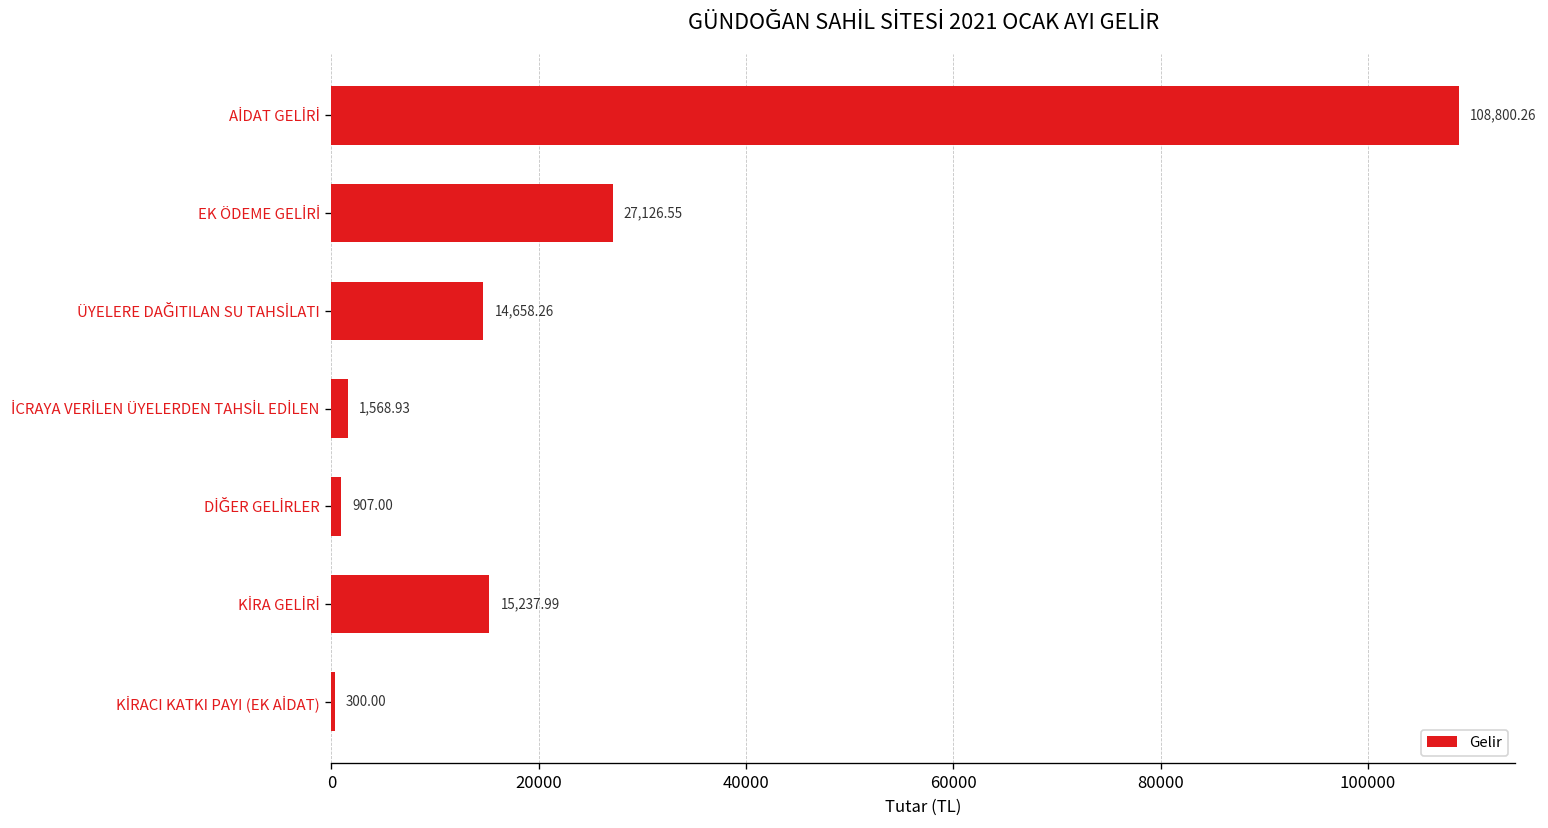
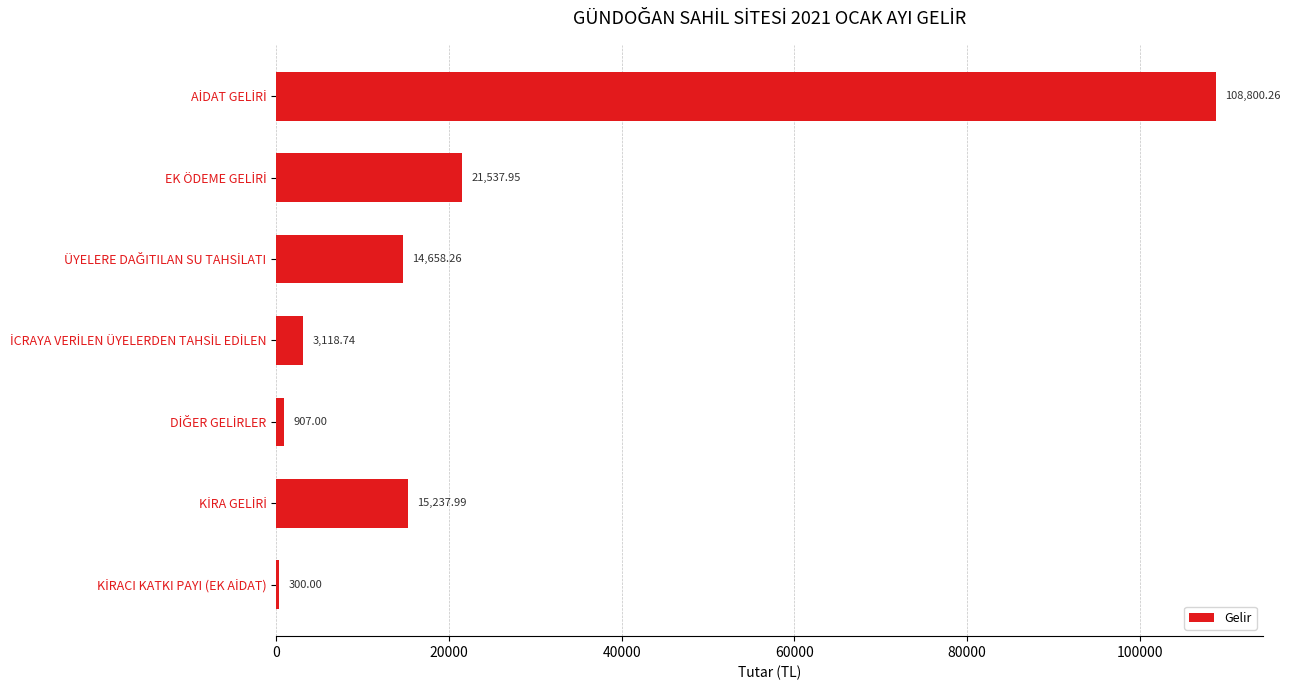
  {
    "AİDAT GELİRİ": "108,800.26",
-   "EK ÖDEME GELİRİ": "27,126.55",
+   "EK ÖDEME GELİRİ": "21,537.95",
    "ÜYELERE DAĞITILAN SU TAHSİLATI": "14,658.26",
-   "İCRAYA VERİLEN ÜYELERDEN TAHSİL EDİLEN": "1,568.93",
+   "İCRAYA VERİLEN ÜYELERDEN TAHSİL EDİLEN": "3,118.74",
    "DİĞER GELİRLER": "907.00",
    "KİRA GELİRİ": "15,237.99",
    "KİRACI KATKI PAYI (EK AİDAT)": "300.00"
  }
